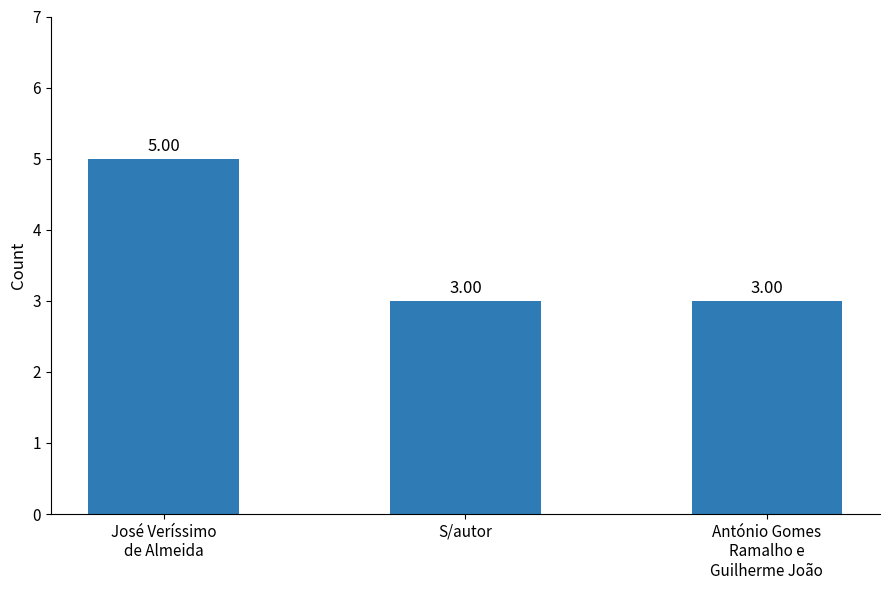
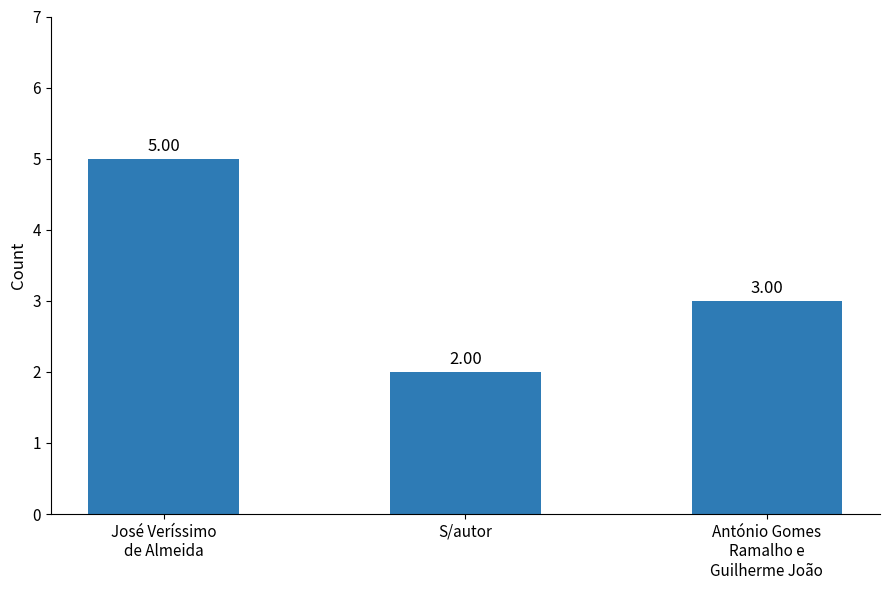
  {
    "José Veríssimo de Almeida": 5.00,
-   "S/autor": 3.00,
+   "S/autor": 2.00,
    "António Gomes Ramalho e Guilherme João": 3.00
  }
